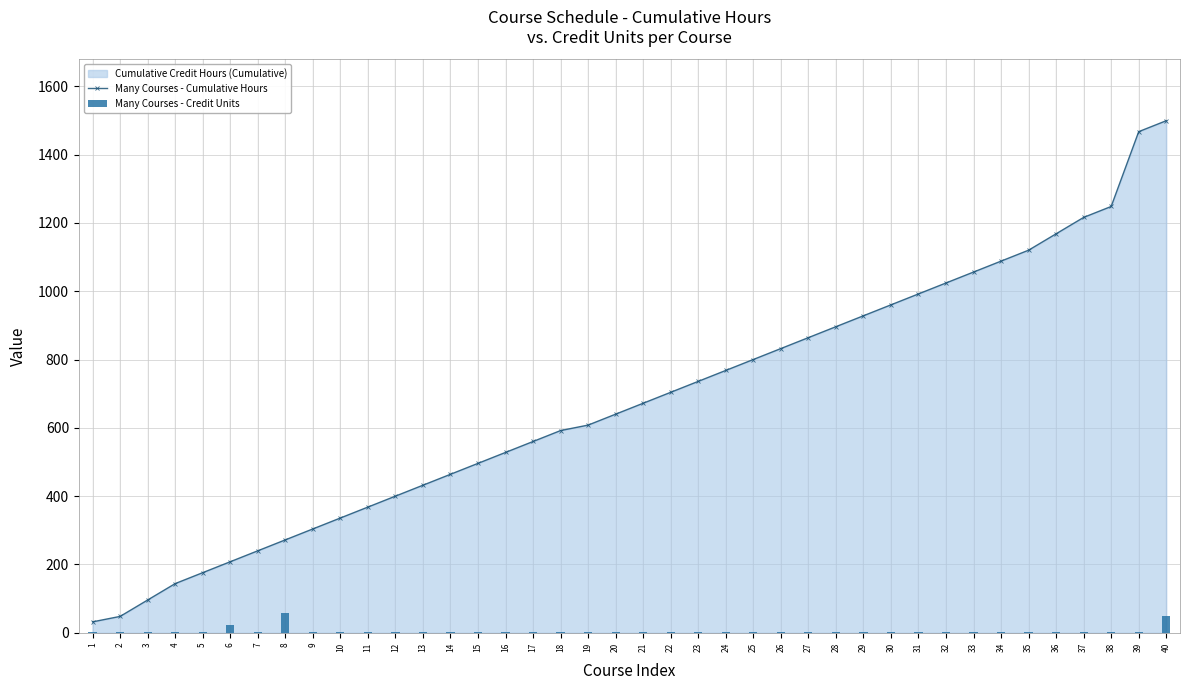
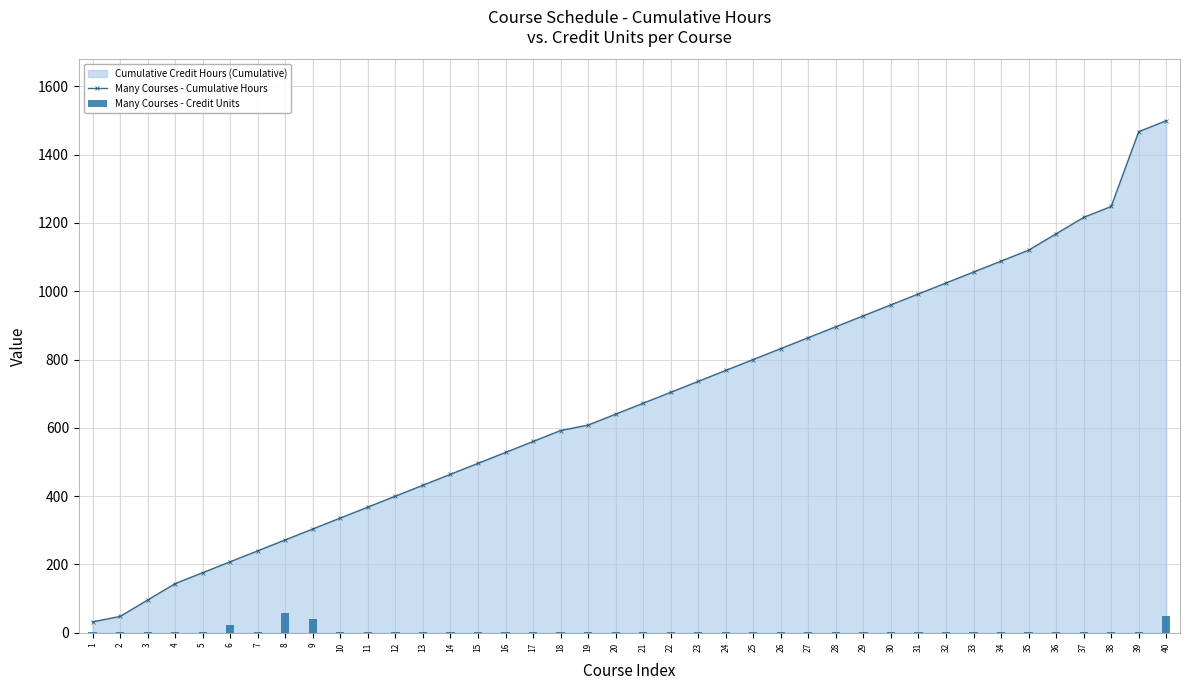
  {
    "Cumulative Credit Hours (Cumulative)": {
      "1": 30,
      "2": 50,
      "3": 100,
      "4": 140,
      "5": 180,
      "6": 210,
      "7": 240,
      "8": 270,
      "9": 300,
      "10": 340,
      "11": 370,
      "12": 400,
      "13": 430,
      "14": 460,
      "15": 500,
      "16": 530,
      "17": 560,
      "18": 590,
      "19": 610,
      "20": 640,
      "21": 670,
      "22": 700,
      "23": 740,
      "24": 770,
      "25": 800,
      "26": 830,
      "27": 860,
      "28": 900,
      "29": 930,
      "30": 960,
      "31": 990,
      "32": 1020,
      "33": 1060,
      "34": 1090,
      "35": 1120,
      "36": 1170,
      "37": 1220,
      "38": 1250,
      "39": 1470,
      "40": 1500
    },
    "Many Courses - Credit Units": {
      "6": 20,
      "8": 60,
-     "9": 0,
+     "9": 40,
      "40": 50
    }
  }
